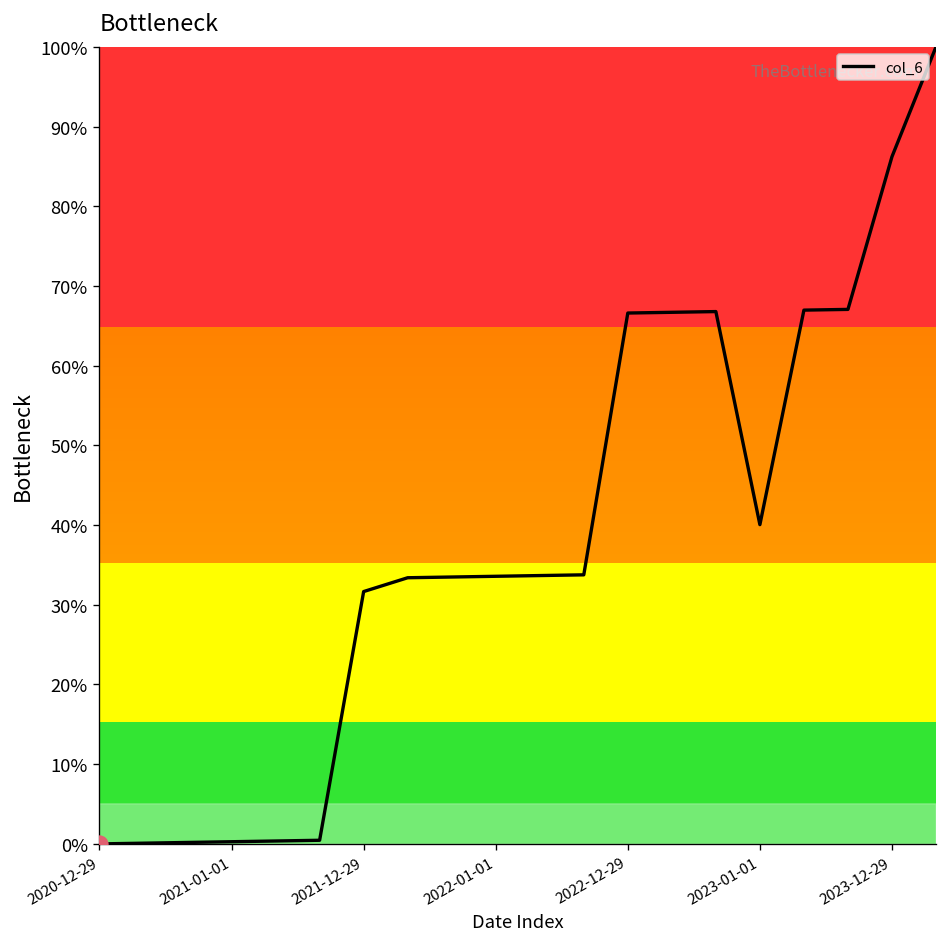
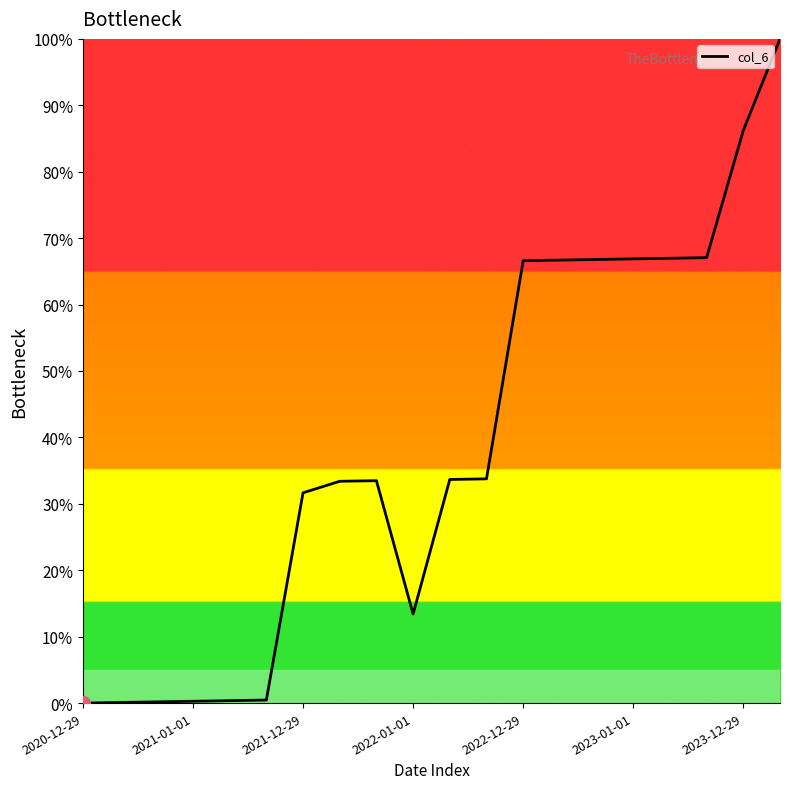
  {
    "col_6": {
      "2021-12-29": "32%",
-     "2022-01-01": "34%",
+     "2022-01-01": "13%",
      "2022-12-29": "67%",
-     "2023-01-01": "40%",
+     "2023-01-01": "67%",
      "2023-12-29": "86%"
    }
  }
